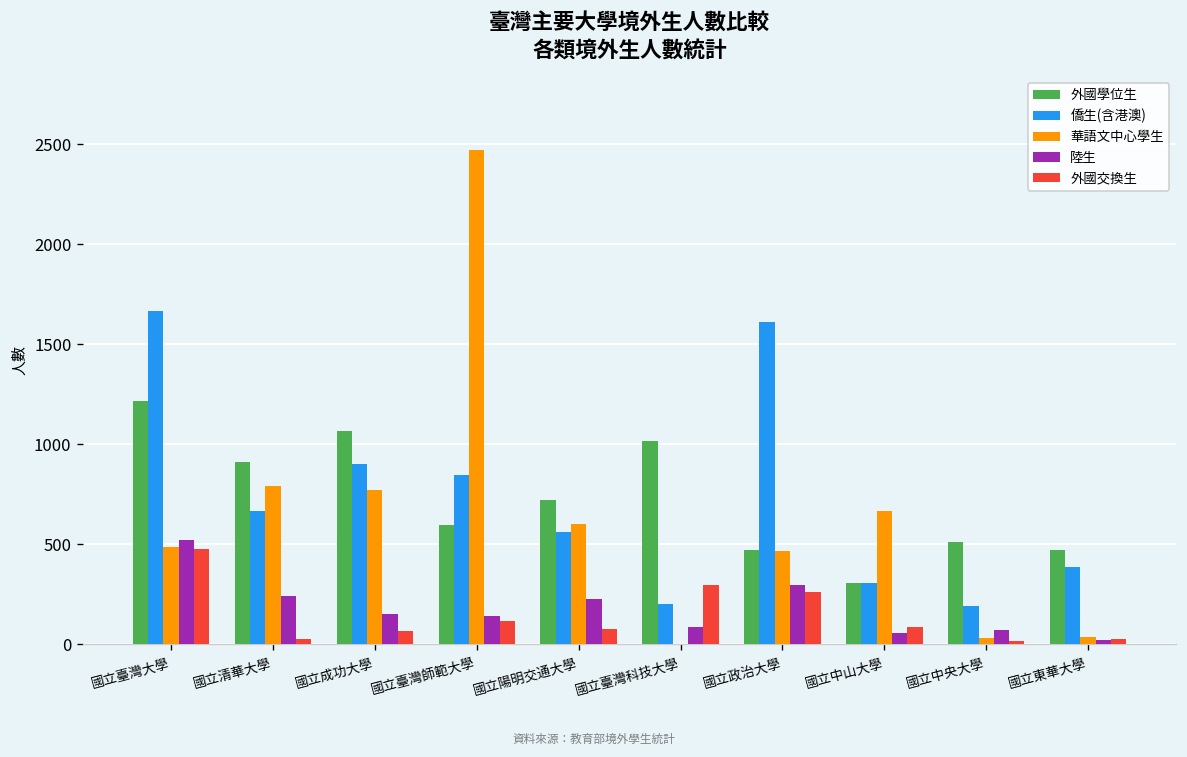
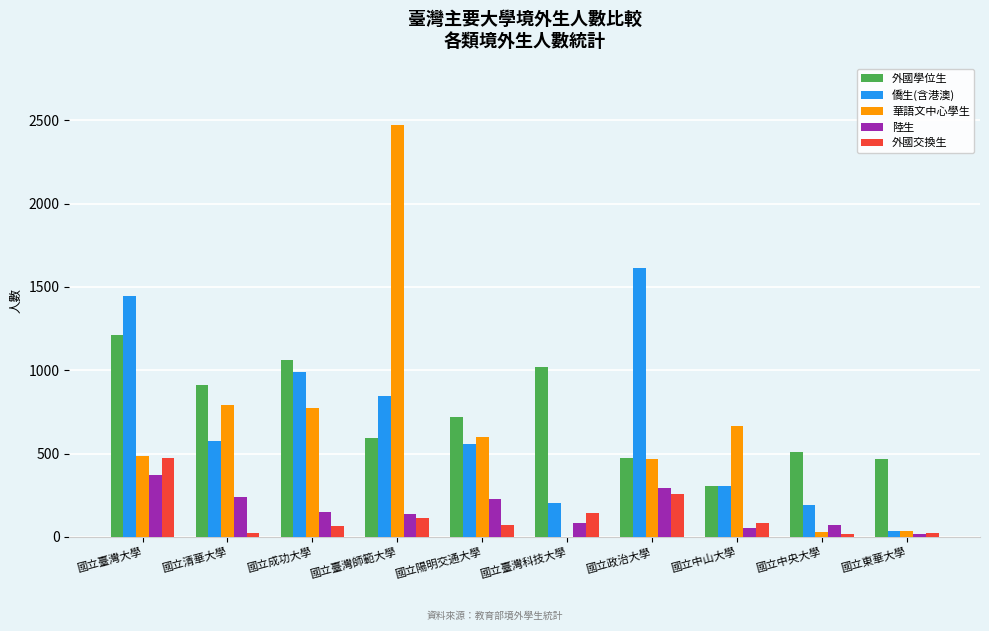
  {
    "外國學位生": {
      "國立臺灣大學": 1210,
      "國立清華大學": 910,
      "國立成功大學": 1060,
      "國立臺灣師範大學": 600,
      "國立陽明交通大學": 720,
      "國立臺灣科技大學": 1020,
      "國立政治大學": 470,
      "國立中山大學": 300,
      "國立中央大學": 510,
      "國立東華大學": 470
    },
    "僑生(含港澳)": {
-     "國立臺灣大學": 1670,
-     "國立清華大學": 660,
-     "國立成功大學": 900,
+     "國立臺灣大學": 1440,
+     "國立清華大學": 580,
+     "國立成功大學": 990,
      "國立臺灣師範大學": 850,
      "國立陽明交通大學": 560,
      "國立臺灣科技大學": 200,
      "國立政治大學": 1610,
      "國立中山大學": 310,
      "國立中央大學": 190,
-     "國立東華大學": 390
+     "國立東華大學": 30
    },
    "華語文中心學生": {
      "國立臺灣大學": 490,
      "國立清華大學": 790,
      "國立成功大學": 770,
      "國立臺灣師範大學": 2470,
      "國立陽明交通大學": 600,
      "國立臺灣科技大學": 0,
      "國立政治大學": 470,
      "國立中山大學": 670,
      "國立中央大學": 30,
      "國立東華大學": 40
    },
    "陸生": {
-     "國立臺灣大學": 520,
+     "國立臺灣大學": 370,
      "國立清華大學": 240,
      "國立成功大學": 150,
      "國立臺灣師範大學": 140,
      "國立陽明交通大學": 230,
      "國立臺灣科技大學": 90,
      "國立政治大學": 300,
      "國立中山大學": 50,
      "國立中央大學": 70,
      "國立東華大學": 20
    },
    "外國交換生": {
      "國立臺灣大學": 480,
      "國立清華大學": 20,
      "國立成功大學": 60,
      "國立臺灣師範大學": 110,
      "國立陽明交通大學": 70,
-     "國立臺灣科技大學": 290,
+     "國立臺灣科技大學": 140,
      "國立政治大學": 260,
      "國立中山大學": 90,
      "國立中央大學": 20,
      "國立東華大學": 20
    }
  }
